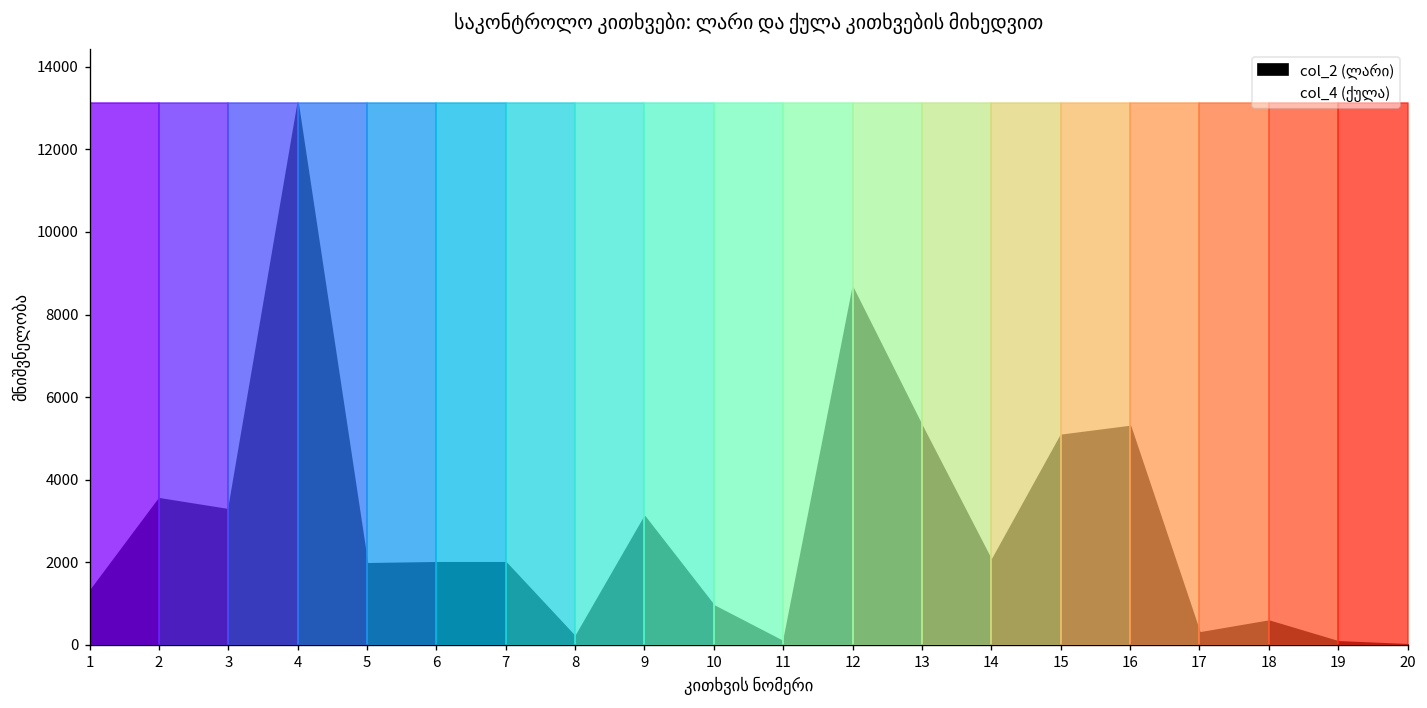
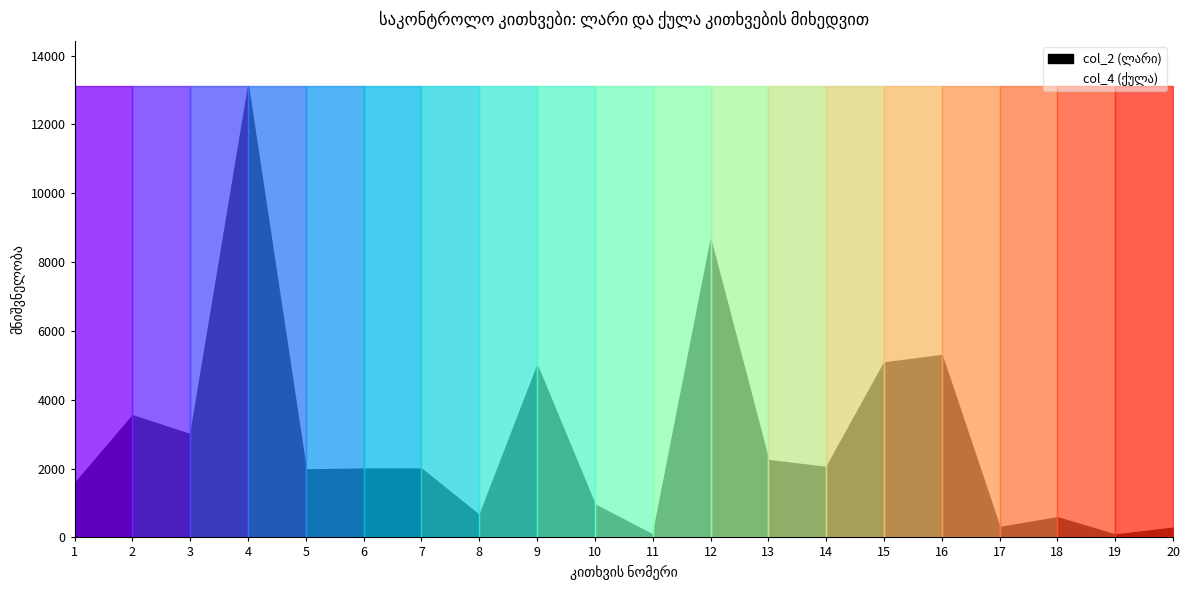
  {
    "col_2 (ლარი)": {
-     "1": 1300,
+     "1": 1600,
      "2": 3600,
-     "3": 3300,
+     "3": 3000,
      "5": 2000,
      "6": 2000,
      "7": 2000,
-     "8": 200,
-     "9": 3100,
+     "8": 600,
+     "9": 5000,
      "10": 1000,
      "11": 100,
      "12": 8700,
-     "13": 5300,
+     "13": 2200,
      "14": 2000,
      "15": 5100,
      "16": 5300,
      "17": 300,
      "18": 600,
      "19": 100,
-     "20": 0
+     "20": 300
    }
  }
